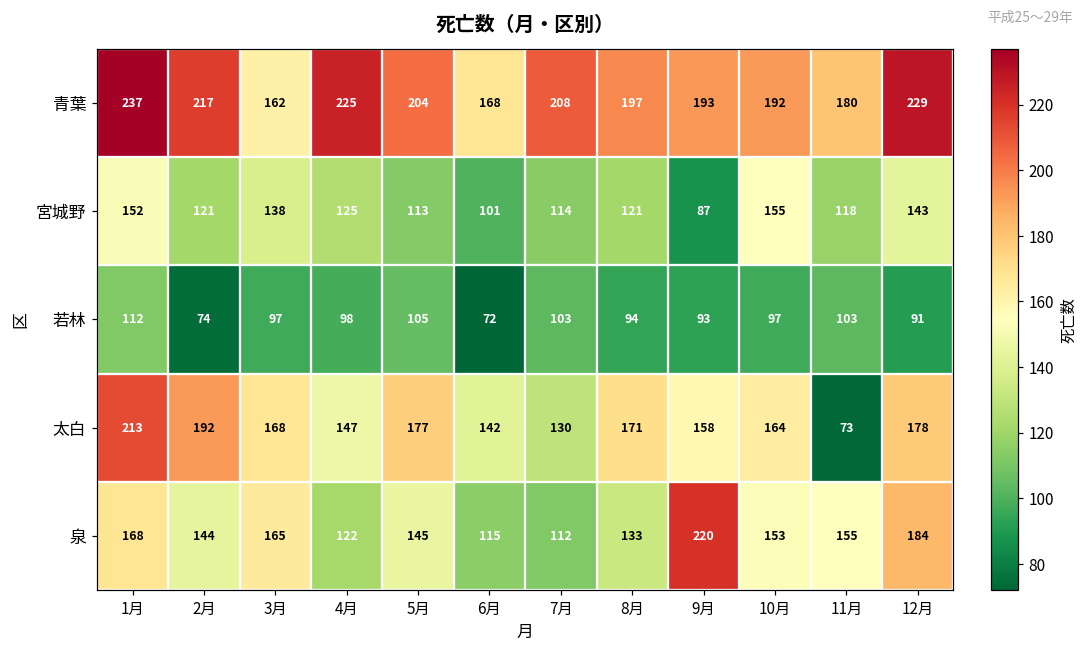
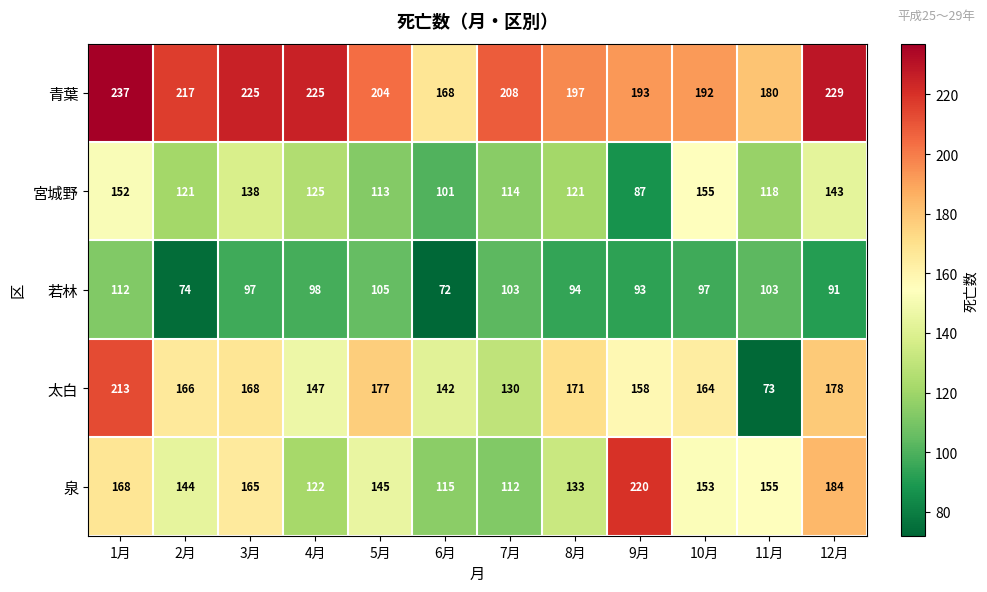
  {
    "青葉": {
      "1月": 237,
      "2月": 217,
-     "3月": 162,
+     "3月": 225,
      "4月": 225,
      "5月": 204,
      "6月": 168,
      "7月": 208,
      "8月": 197,
      "9月": 193,
      "10月": 192,
      "11月": 180,
      "12月": 229
    },
    "宮城野": {
      "1月": 152,
      "2月": 121,
      "3月": 138,
      "4月": 125,
      "5月": 113,
      "6月": 101,
      "7月": 114,
      "8月": 121,
      "9月": 87,
      "10月": 155,
      "11月": 118,
      "12月": 143
    },
    "若林": {
      "1月": 112,
      "2月": 74,
      "3月": 97,
      "4月": 98,
      "5月": 105,
      "6月": 72,
      "7月": 103,
      "8月": 94,
      "9月": 93,
      "10月": 97,
      "11月": 103,
      "12月": 91
    },
    "太白": {
      "1月": 213,
-     "2月": 192,
+     "2月": 166,
      "3月": 168,
      "4月": 147,
      "5月": 177,
      "6月": 142,
      "7月": 130,
      "8月": 171,
      "9月": 158,
      "10月": 164,
      "11月": 73,
      "12月": 178
    },
    "泉": {
      "1月": 168,
      "2月": 144,
      "3月": 165,
      "4月": 122,
      "5月": 145,
      "6月": 115,
      "7月": 112,
      "8月": 133,
      "9月": 220,
      "10月": 153,
      "11月": 155,
      "12月": 184
    }
  }
